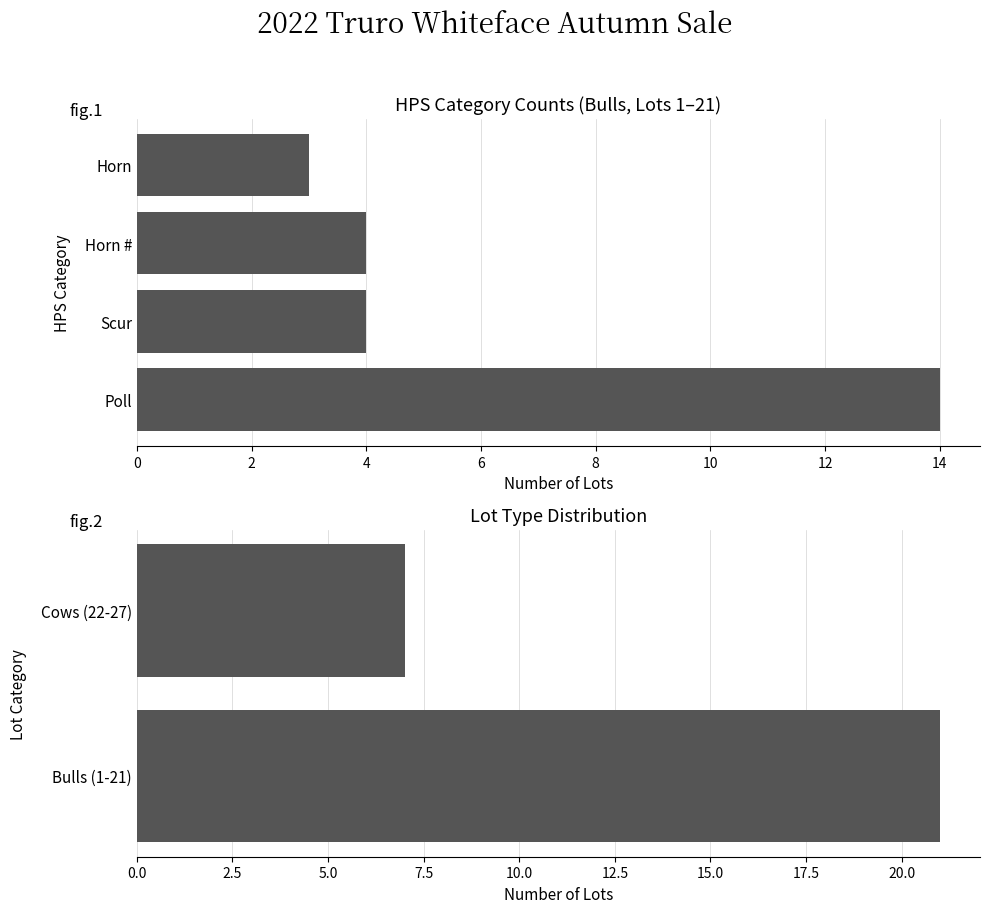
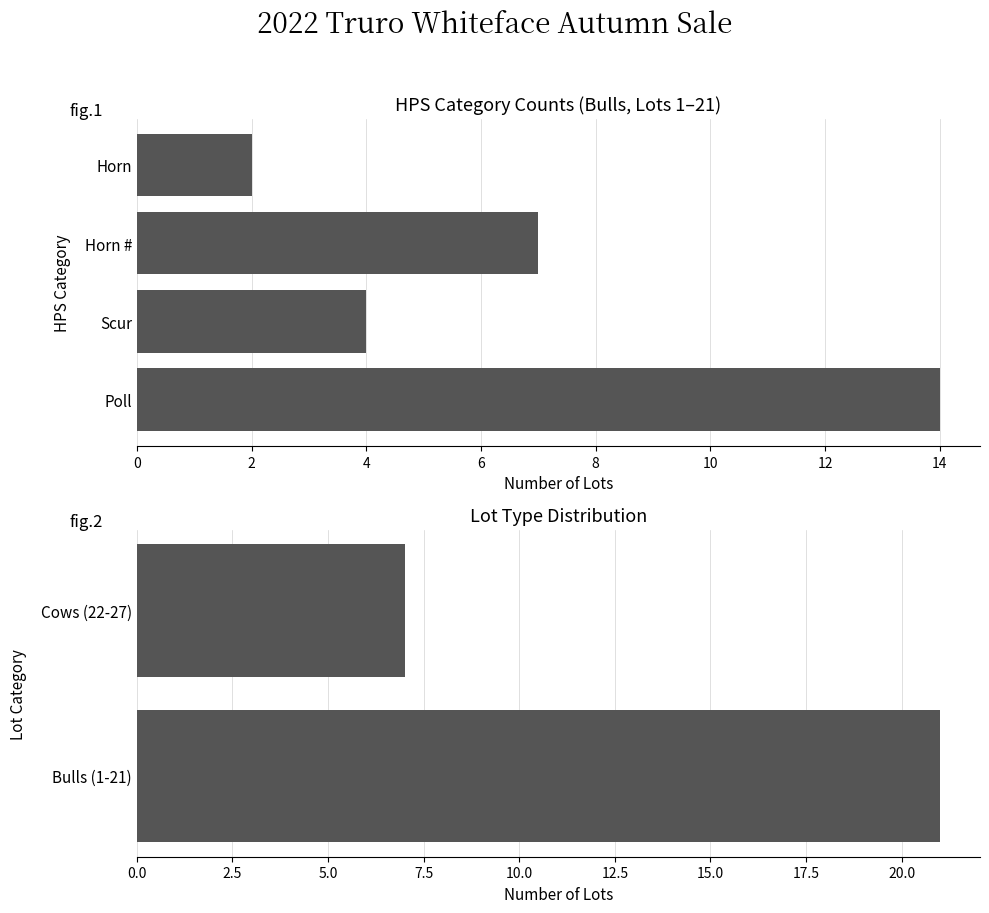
  {
    "HPS Category Counts (Bulls, Lots 1–21)": {
-     "Horn": 3,
-     "Horn #": 4,
+     "Horn": 2,
+     "Horn #": 7,
      "Scur": 4,
      "Poll": 14
    },
    "Lot Type Distribution": {
      "Cows (22-27)": 7.0,
      "Bulls (1-21)": 21.0
    }
  }
